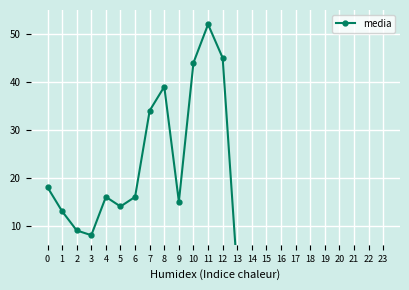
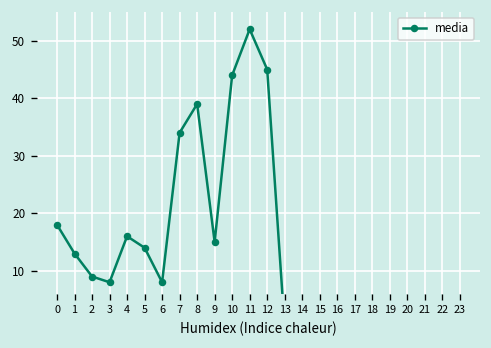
  {
    "0": 18,
    "1": 13,
    "2": 9,
    "3": 8,
    "4": 16,
    "5": 14,
-   "6": 16,
+   "6": 8,
    "7": 34,
    "8": 39,
    "9": 15,
    "10": 44,
    "11": 52,
    "12": 45
  }
